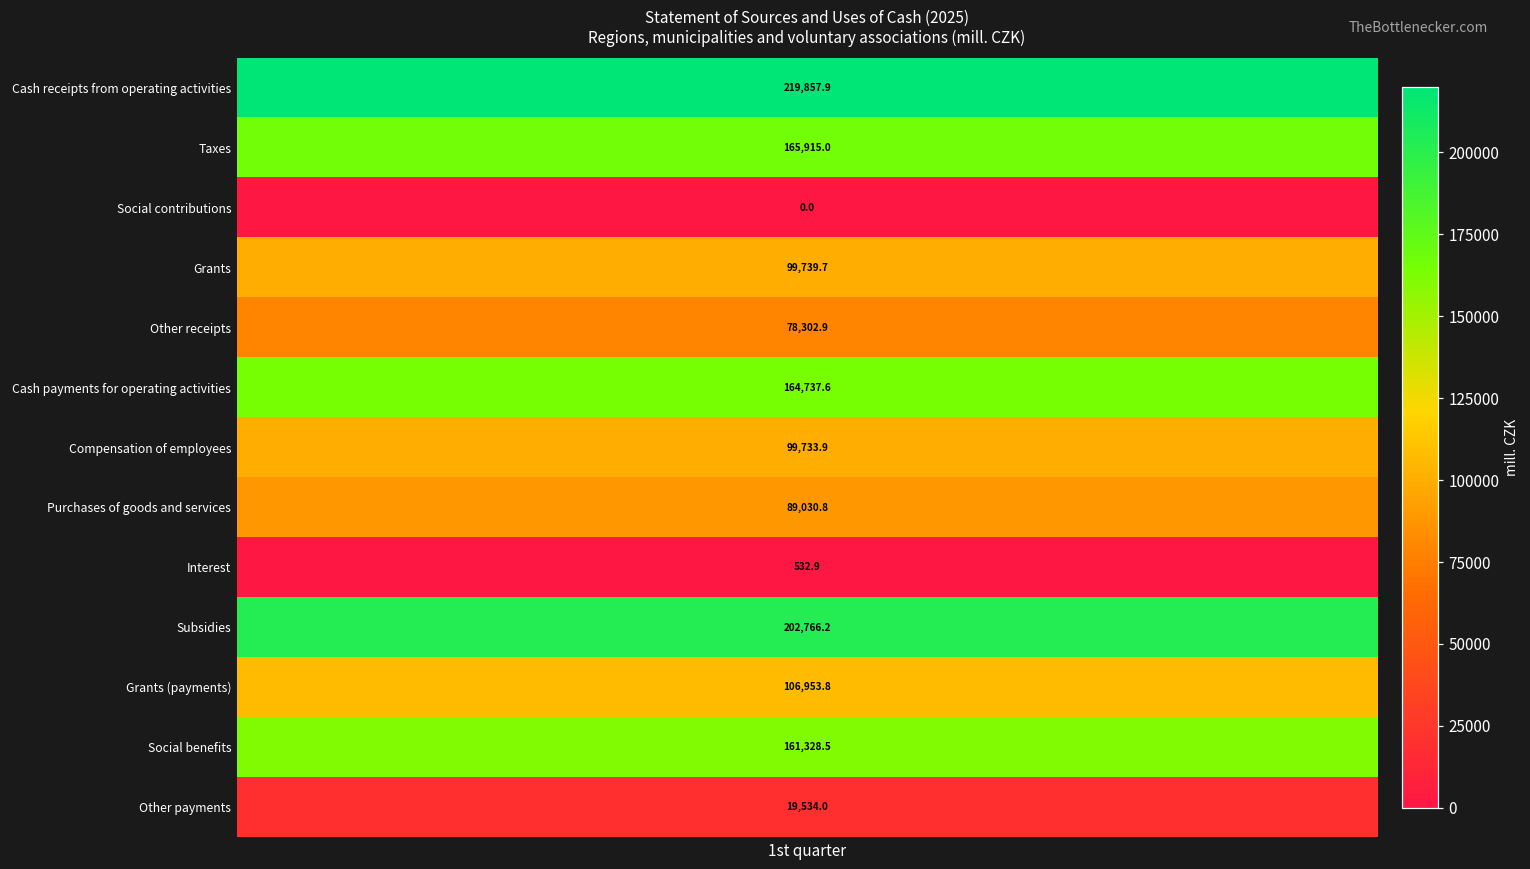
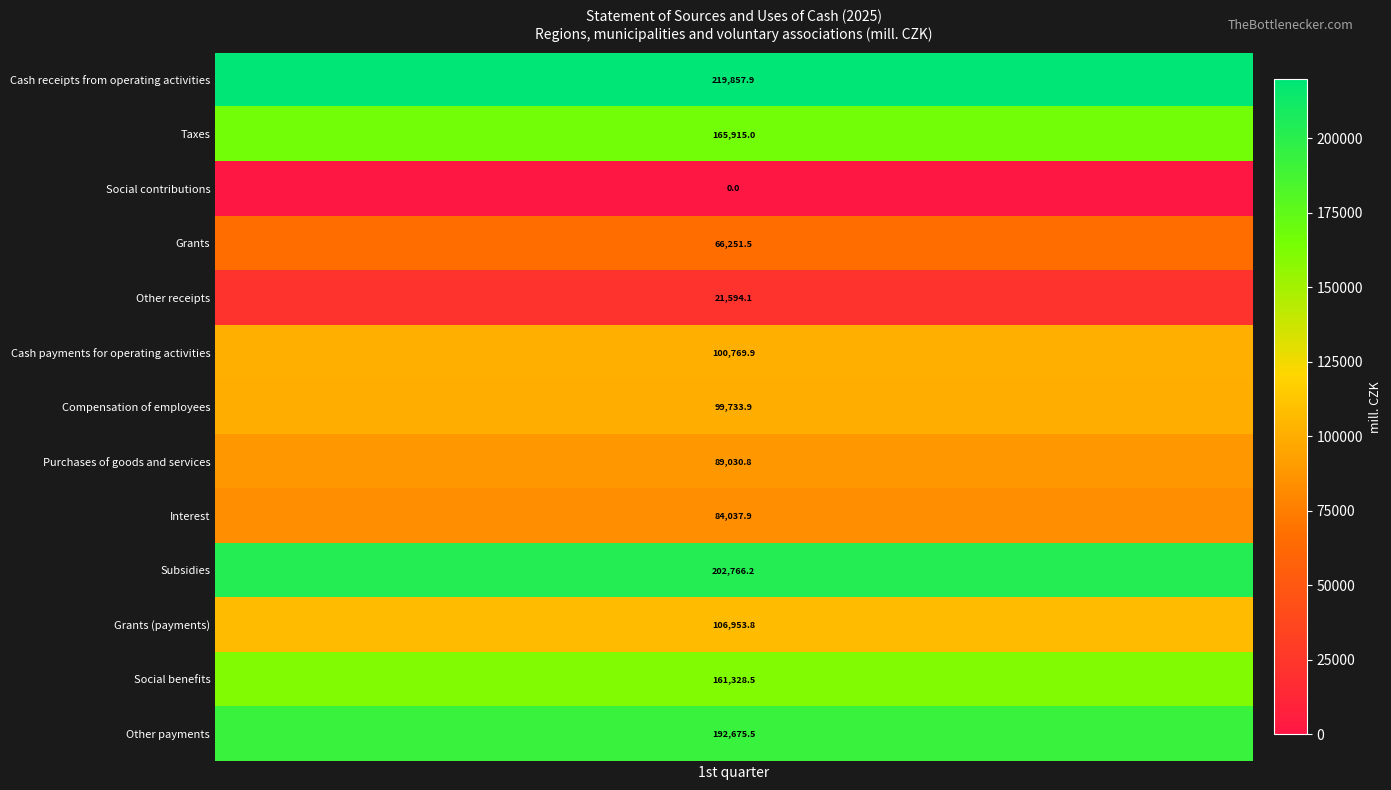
  {
    "Cash receipts from operating activities": {
      "1st quarter": "219,857.9"
    },
    "Taxes": {
      "1st quarter": "165,915.0"
    },
    "Social contributions": {
      "1st quarter": "0.0"
    },
    "Grants": {
-     "1st quarter": "99,739.7"
+     "1st quarter": "66,251.5"
    },
    "Other receipts": {
-     "1st quarter": "78,302.9"
+     "1st quarter": "21,594.1"
    },
    "Cash payments for operating activities": {
-     "1st quarter": "164,737.6"
+     "1st quarter": "100,769.9"
    },
    "Compensation of employees": {
      "1st quarter": "99,733.9"
    },
    "Purchases of goods and services": {
      "1st quarter": "89,030.8"
    },
    "Interest": {
-     "1st quarter": "532.9"
+     "1st quarter": "84,037.9"
    },
    "Subsidies": {
      "1st quarter": "202,766.2"
    },
    "Grants (payments)": {
      "1st quarter": "106,953.8"
    },
    "Social benefits": {
      "1st quarter": "161,328.5"
    },
    "Other payments": {
-     "1st quarter": "19,534.0"
+     "1st quarter": "192,675.5"
    }
  }
